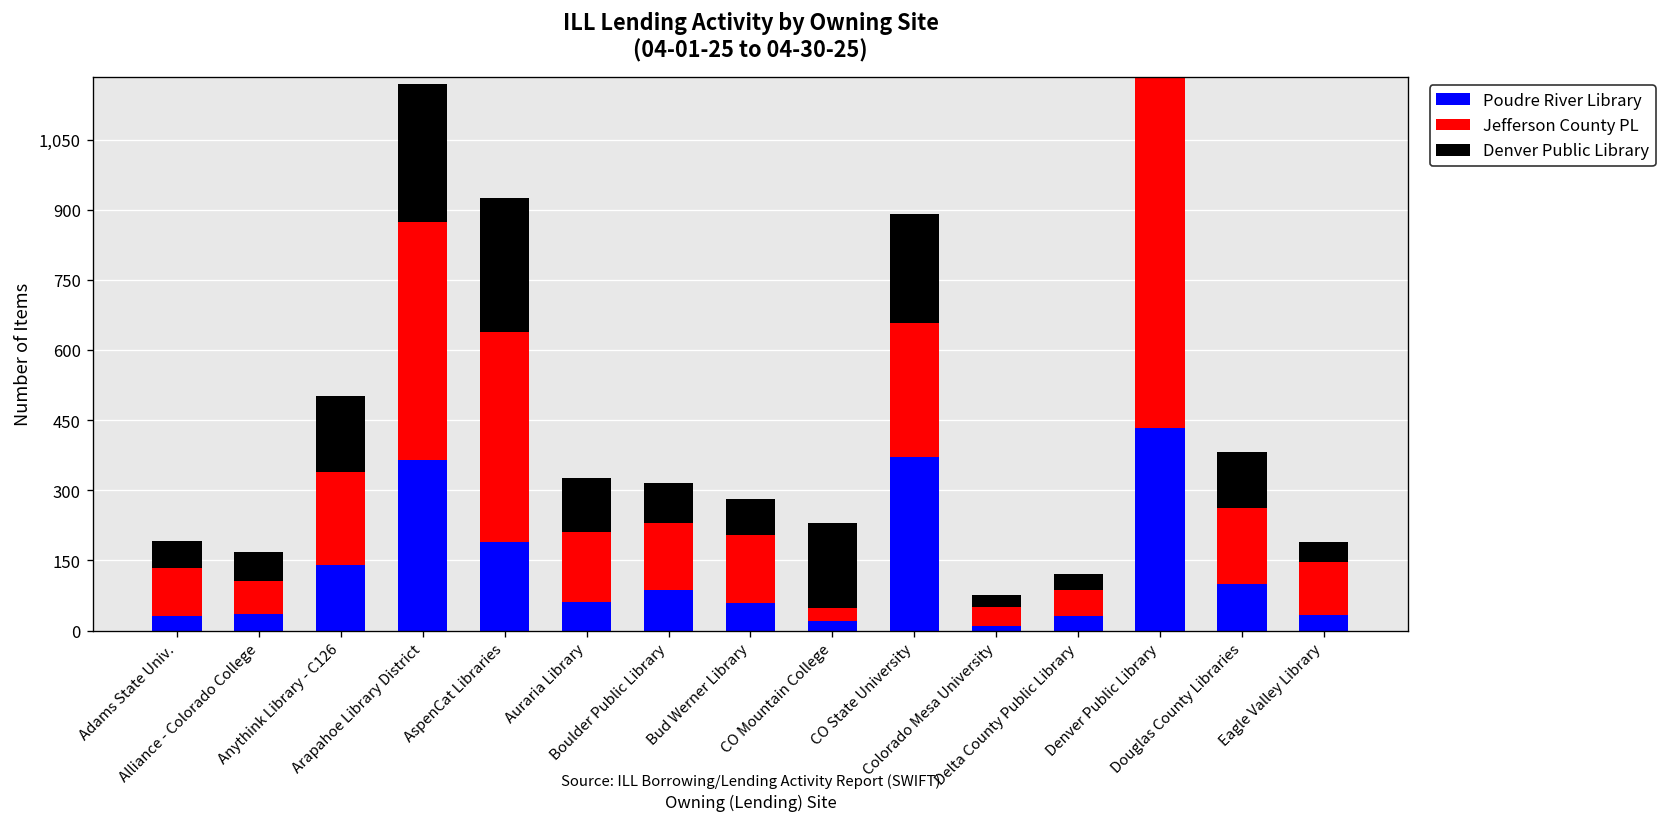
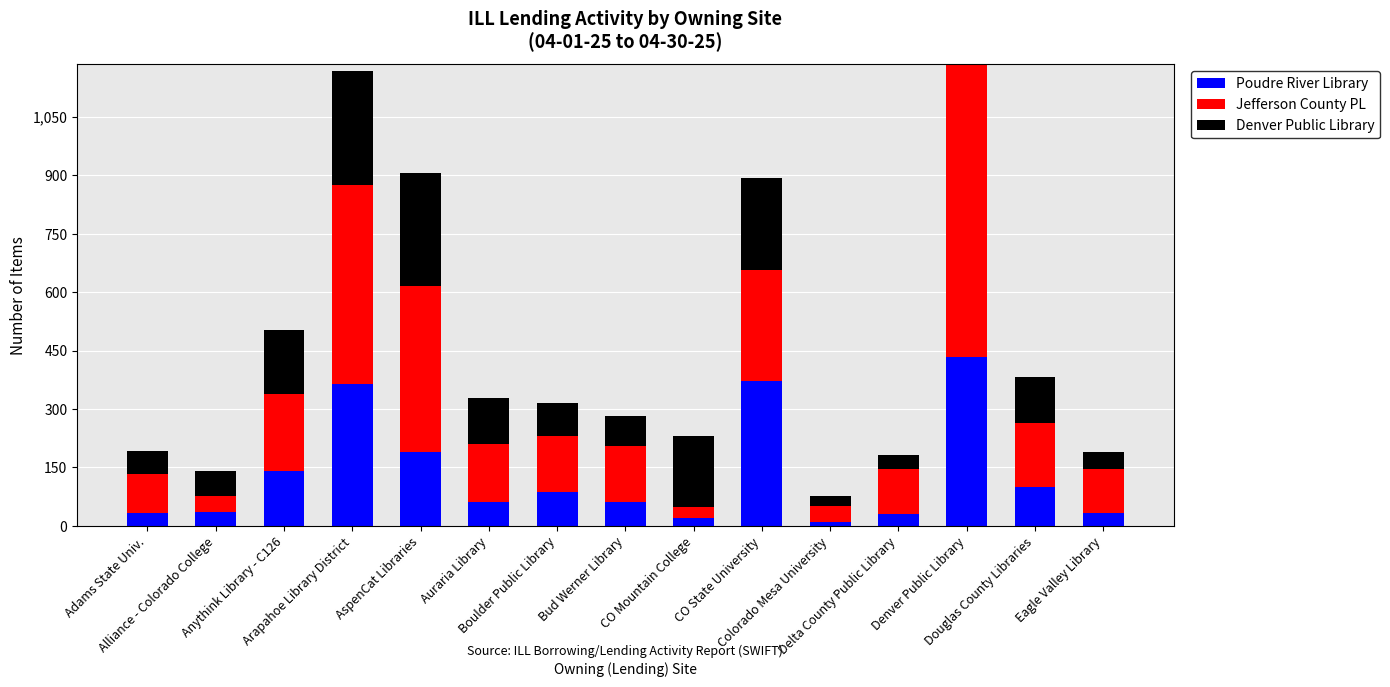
  {
    "Poudre River Library": {
      "Adams State Univ.": 30,
      "Alliance - Colorado College": 40,
      "Anythink Library - C126": 140,
      "Arapahoe Library District": 370,
      "AspenCat Libraries": 190,
      "Auraria Library": 60,
      "Boulder Public Library": 90,
      "Bud Werner Library": 60,
      "CO Mountain College": 20,
      "CO State University": 370,
      "Colorado Mesa University": 10,
      "Delta County Public Library": 30,
      "Denver Public Library": 430,
      "Douglas County Libraries": 100,
      "Eagle Valley Library": 30
    },
    "Jefferson County PL": {
      "Adams State Univ.": 100,
-     "Alliance - Colorado College": 70,
+     "Alliance - Colorado College": 40,
      "Anythink Library - C126": 200,
      "Arapahoe Library District": 510,
-     "AspenCat Libraries": 450,
+     "AspenCat Libraries": 430,
      "Auraria Library": 150,
      "Boulder Public Library": 150,
      "Bud Werner Library": 140,
      "CO Mountain College": 30,
      "CO State University": 290,
      "Colorado Mesa University": 40,
-     "Delta County Public Library": 60,
+     "Delta County Public Library": 110,
      "Denver Public Library": 750,
      "Douglas County Libraries": 160,
      "Eagle Valley Library": 110
    },
    "Denver Public Library": {
      "Adams State Univ.": 60,
      "Alliance - Colorado College": 60,
      "Anythink Library - C126": 160,
      "Arapahoe Library District": 290,
      "AspenCat Libraries": 290,
      "Auraria Library": 120,
      "Boulder Public Library": 90,
      "Bud Werner Library": 80,
      "CO Mountain College": 180,
      "CO State University": 230,
      "Colorado Mesa University": 30,
      "Delta County Public Library": 40,
      "Denver Public Library": 0,
      "Douglas County Libraries": 120,
      "Eagle Valley Library": 40
    }
  }
